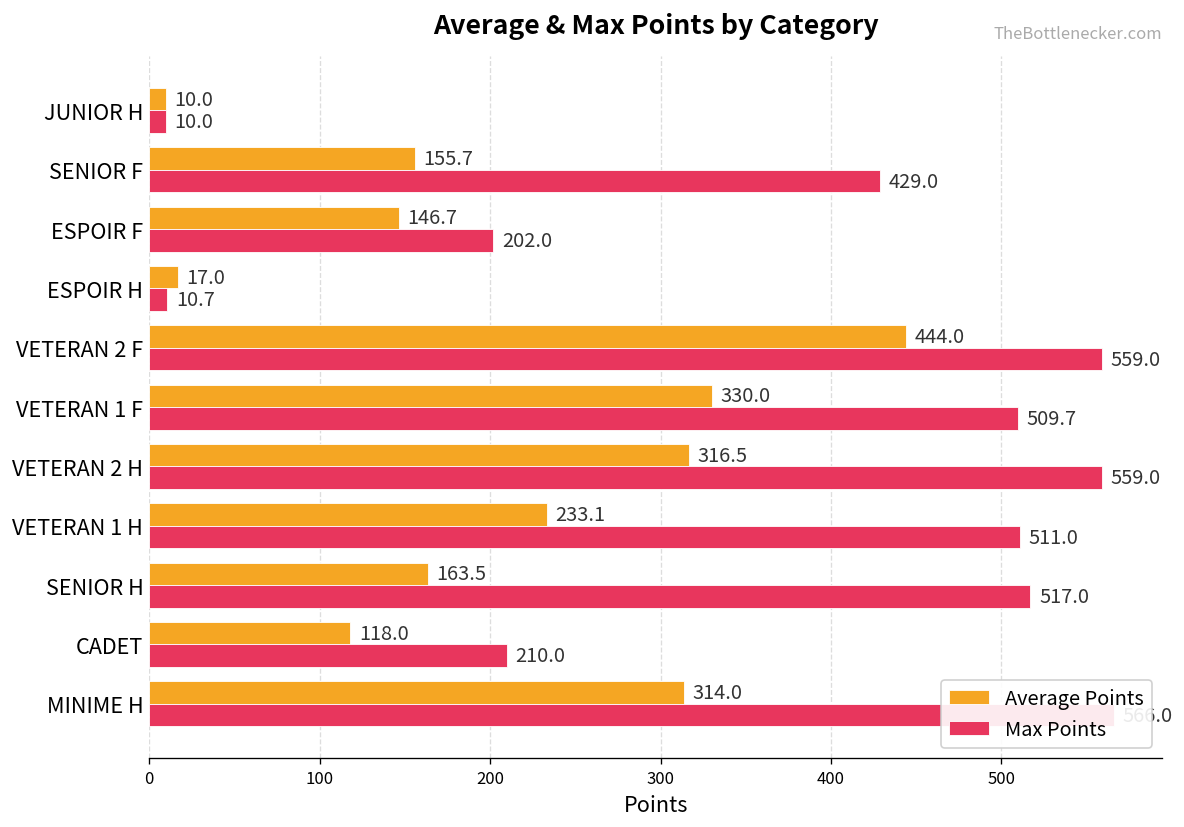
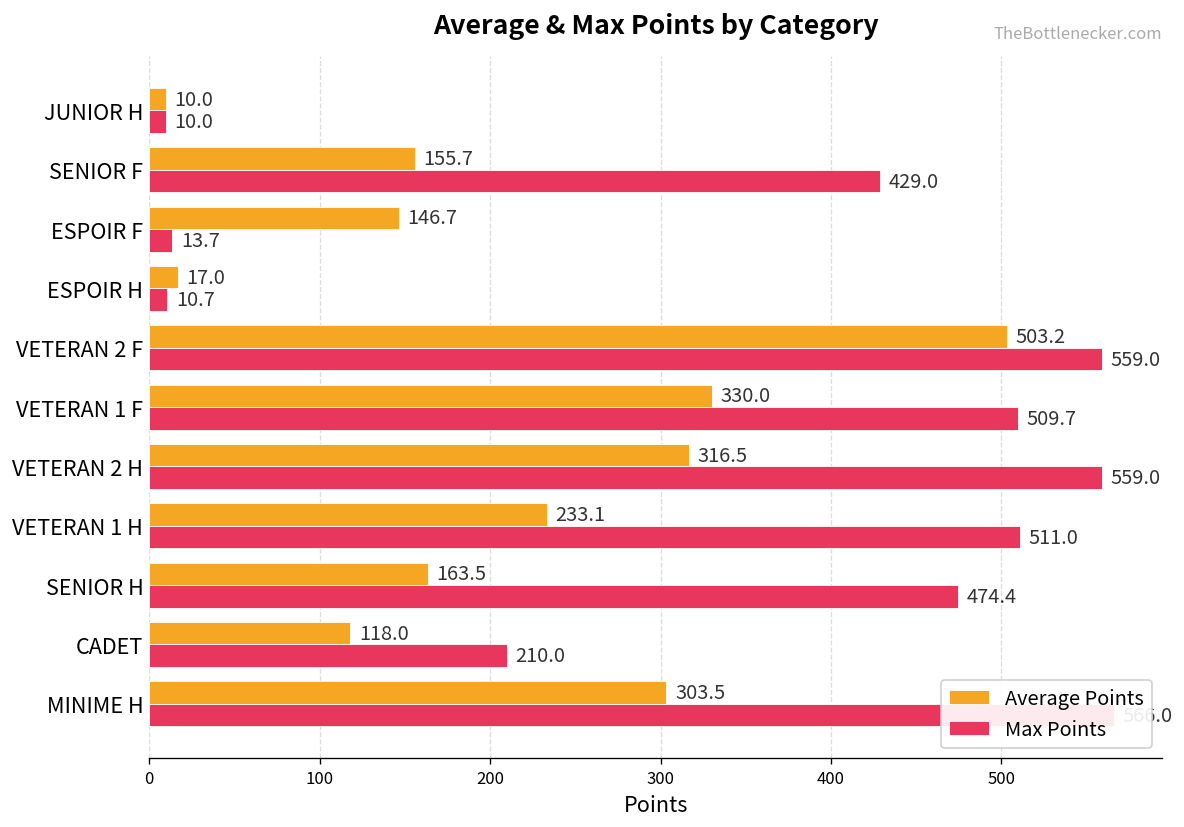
  {
    "Average Points": {
      "JUNIOR H": 10.0,
      "SENIOR F": 155.7,
      "ESPOIR F": 146.7,
      "ESPOIR H": 17.0,
-     "VETERAN 2 F": 444.0,
+     "VETERAN 2 F": 503.2,
      "VETERAN 1 F": 330.0,
      "VETERAN 2 H": 316.5,
      "VETERAN 1 H": 233.1,
      "SENIOR H": 163.5,
      "CADET": 118.0,
-     "MINIME H": 314.0
+     "MINIME H": 303.5
    },
    "Max Points": {
      "JUNIOR H": 10.0,
      "SENIOR F": 429.0,
-     "ESPOIR F": 202.0,
+     "ESPOIR F": 13.7,
      "ESPOIR H": 10.7,
      "VETERAN 2 F": 559.0,
      "VETERAN 1 F": 509.7,
      "VETERAN 2 H": 559.0,
      "VETERAN 1 H": 511.0,
-     "SENIOR H": 517.0,
+     "SENIOR H": 474.4,
      "CADET": 210.0
    }
  }
